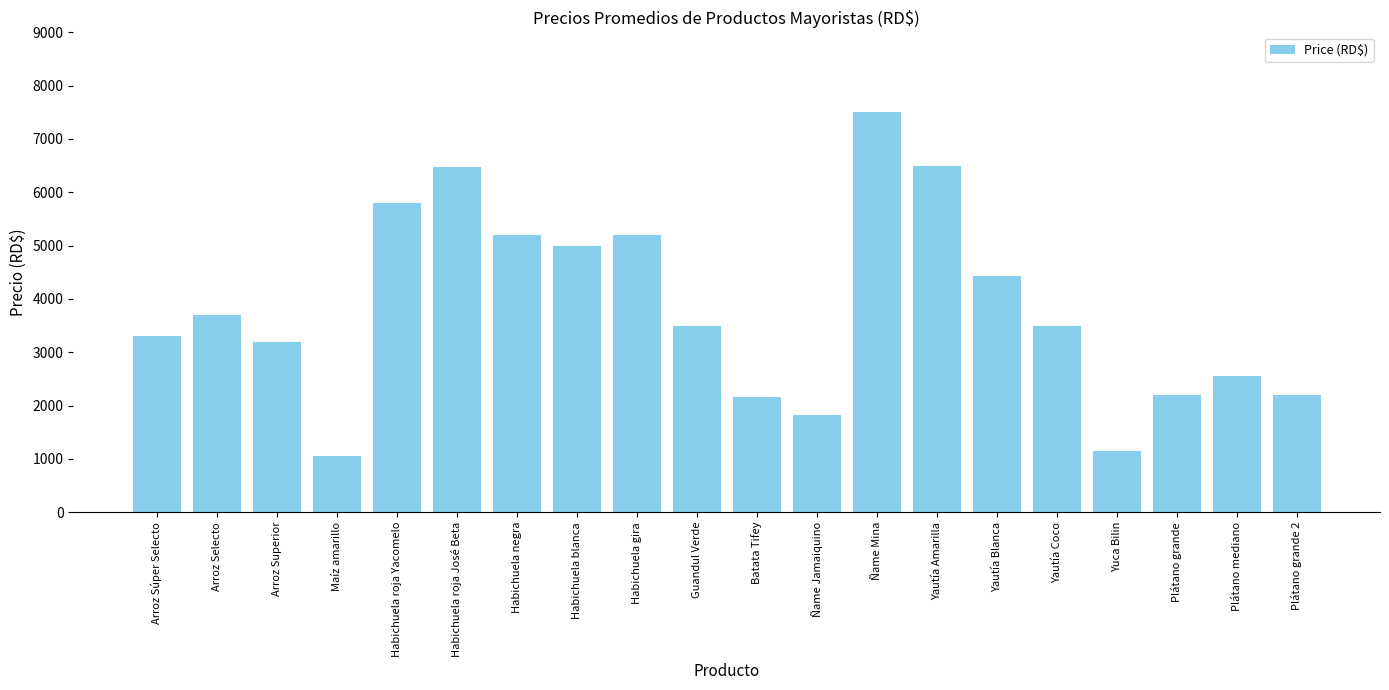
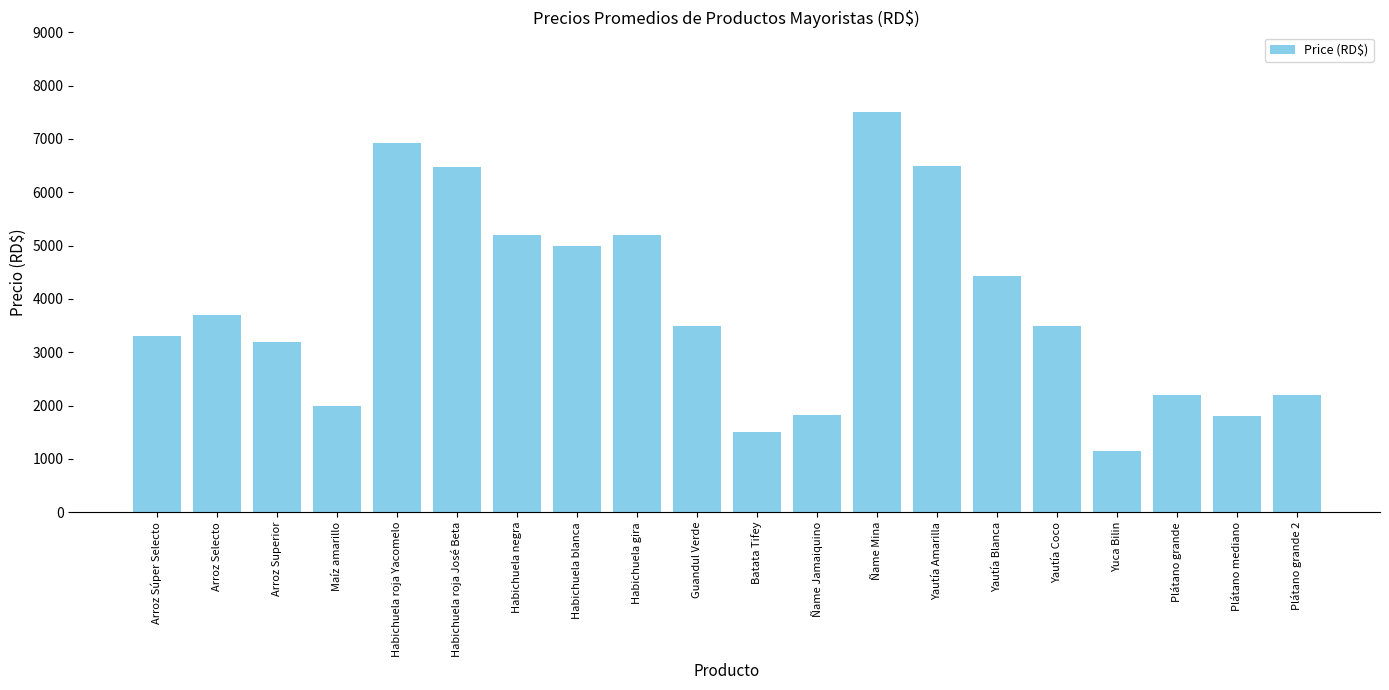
  {
    "Arroz Súper Selecto": 3300,
    "Arroz Selecto": 3700,
    "Arroz Superior": 3200,
-   "Maíz amarillo": 1000,
-   "Habichuela roja Yacomelo": 5800,
+   "Maíz amarillo": 2000,
+   "Habichuela roja Yacomelo": 6900,
    "Habichuela roja José Beta": 6500,
    "Habichuela negra": 5200,
    "Habichuela blanca": 5000,
    "Habichuela gira": 5200,
    "Guandul Verde": 3500,
-   "Batata Tifey": 2200,
+   "Batata Tifey": 1500,
    "Ñame Jamaiquino": 1800,
    "Ñame Mina": 7500,
    "Yautía Amarilla": 6500,
    "Yautía Blanca": 4400,
    "Yautía Coco": 3500,
    "Yuca Bilin": 1100,
    "Plátano grande": 2200,
-   "Plátano mediano": 2600,
+   "Plátano mediano": 1800,
    "Plátano grande 2": 2200
  }
